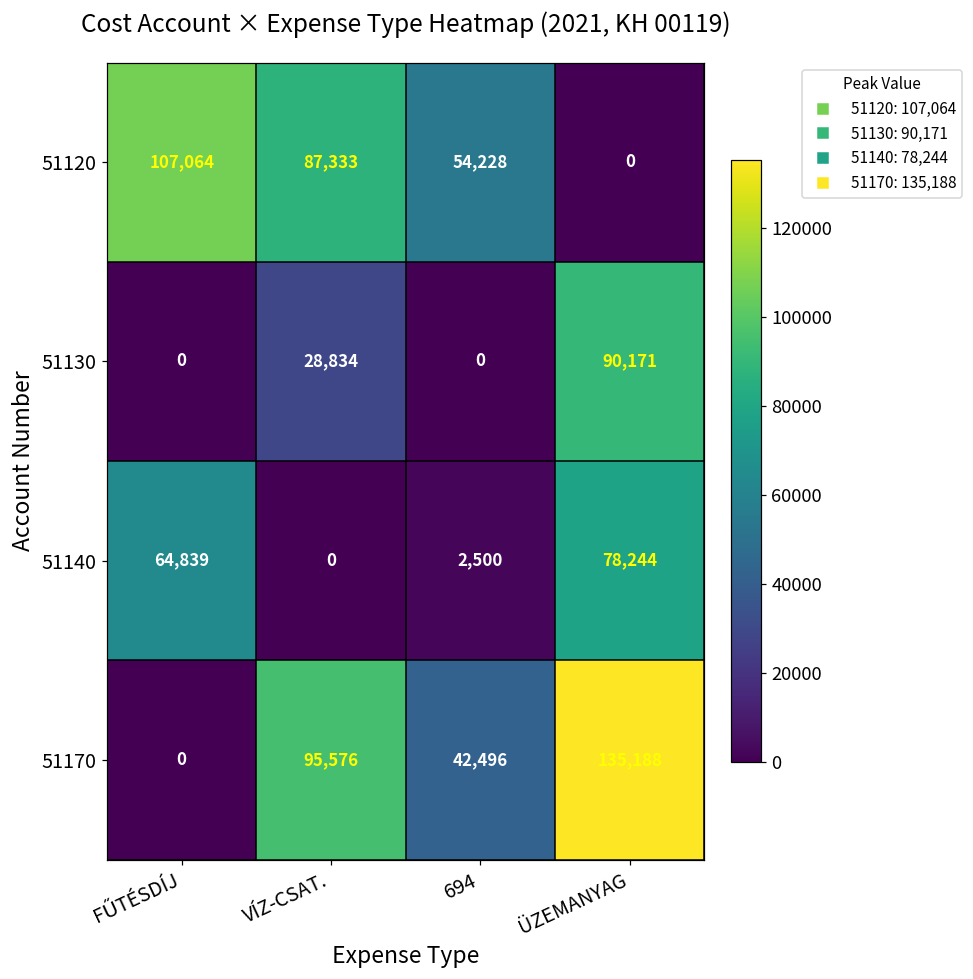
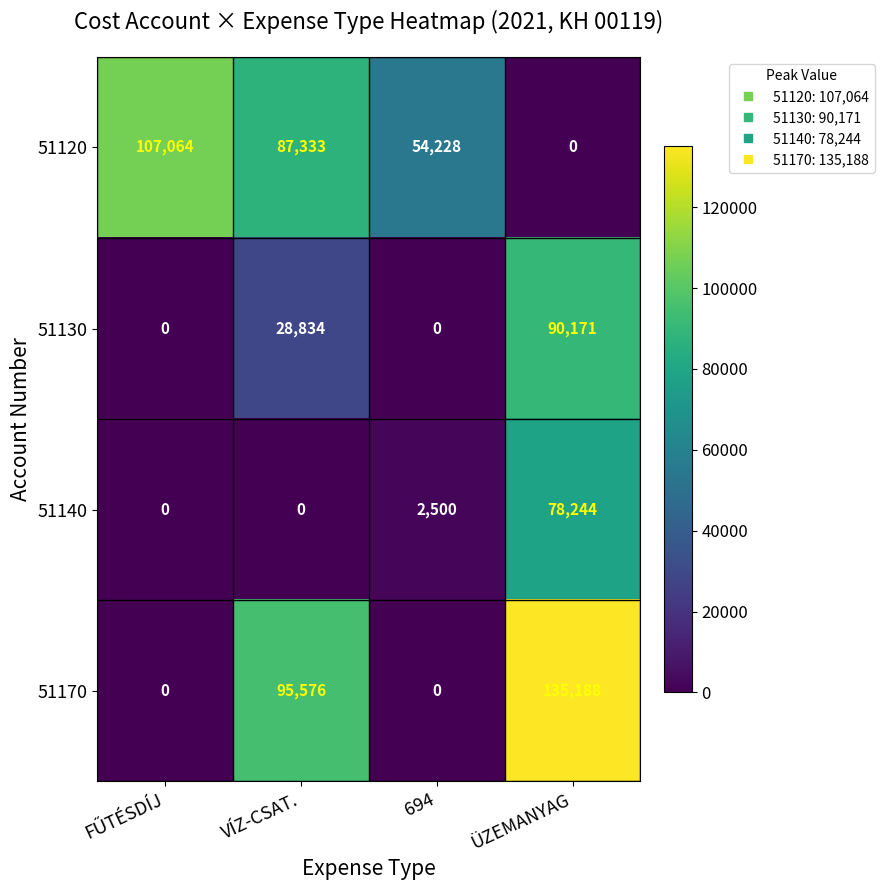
  {
    "51120": {
      "FŰTÉSDÍJ": "107,064",
      "VÍZ-CSAT.": "87,333",
      "694": "54,228",
      "ÜZEMANYAG": "0"
    },
    "51130": {
      "FŰTÉSDÍJ": "0",
      "VÍZ-CSAT.": "28,834",
      "694": "0",
      "ÜZEMANYAG": "90,171"
    },
    "51140": {
-     "FŰTÉSDÍJ": "64,839",
+     "FŰTÉSDÍJ": "0",
      "VÍZ-CSAT.": "0",
      "694": "2,500",
      "ÜZEMANYAG": "78,244"
    },
    "51170": {
      "FŰTÉSDÍJ": "0",
      "VÍZ-CSAT.": "95,576",
-     "694": "42,496"
+     "694": "0"
    }
  }
